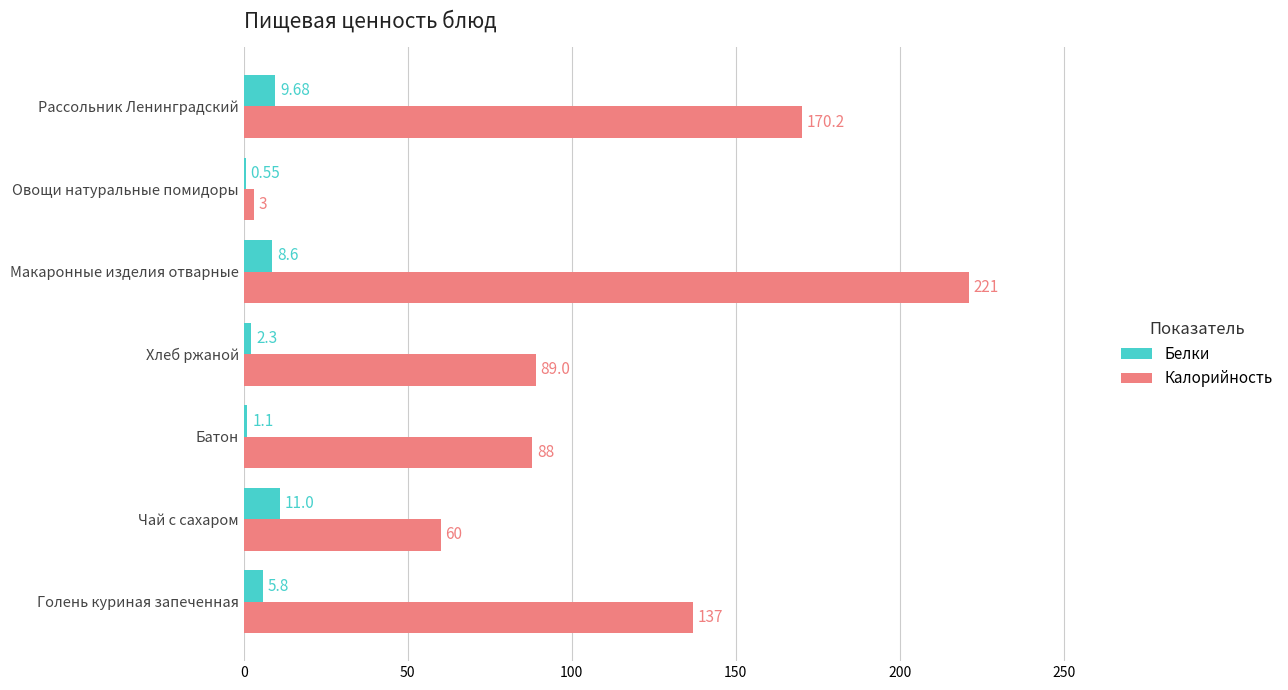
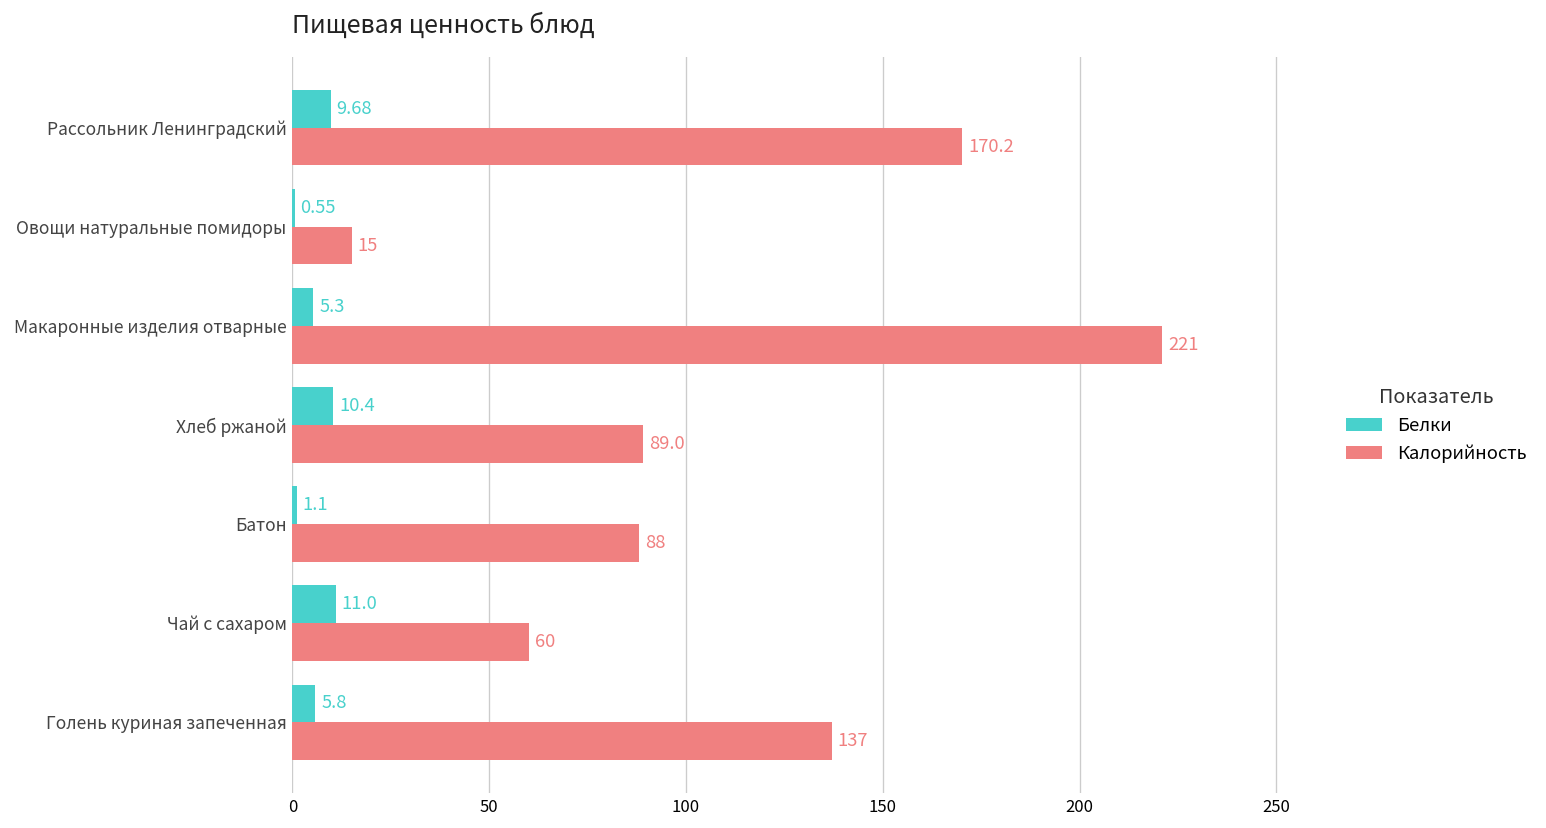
  {
    "Белки": {
      "Рассольник Ленинградский": 9.68,
      "Овощи натуральные помидоры": 0.55,
-     "Макаронные изделия отварные": 8.6,
-     "Хлеб ржаной": 2.3,
+     "Макаронные изделия отварные": 5.3,
+     "Хлеб ржаной": 10.4,
      "Батон": 1.1,
      "Чай с сахаром": 11.0,
      "Голень куриная запеченная": 5.8
    },
    "Калорийность": {
      "Рассольник Ленинградский": 170.2,
-     "Овощи натуральные помидоры": 3,
+     "Овощи натуральные помидоры": 15,
      "Макаронные изделия отварные": 221,
      "Хлеб ржаной": 89.0,
      "Батон": 88,
      "Чай с сахаром": 60,
      "Голень куриная запеченная": 137
    }
  }
